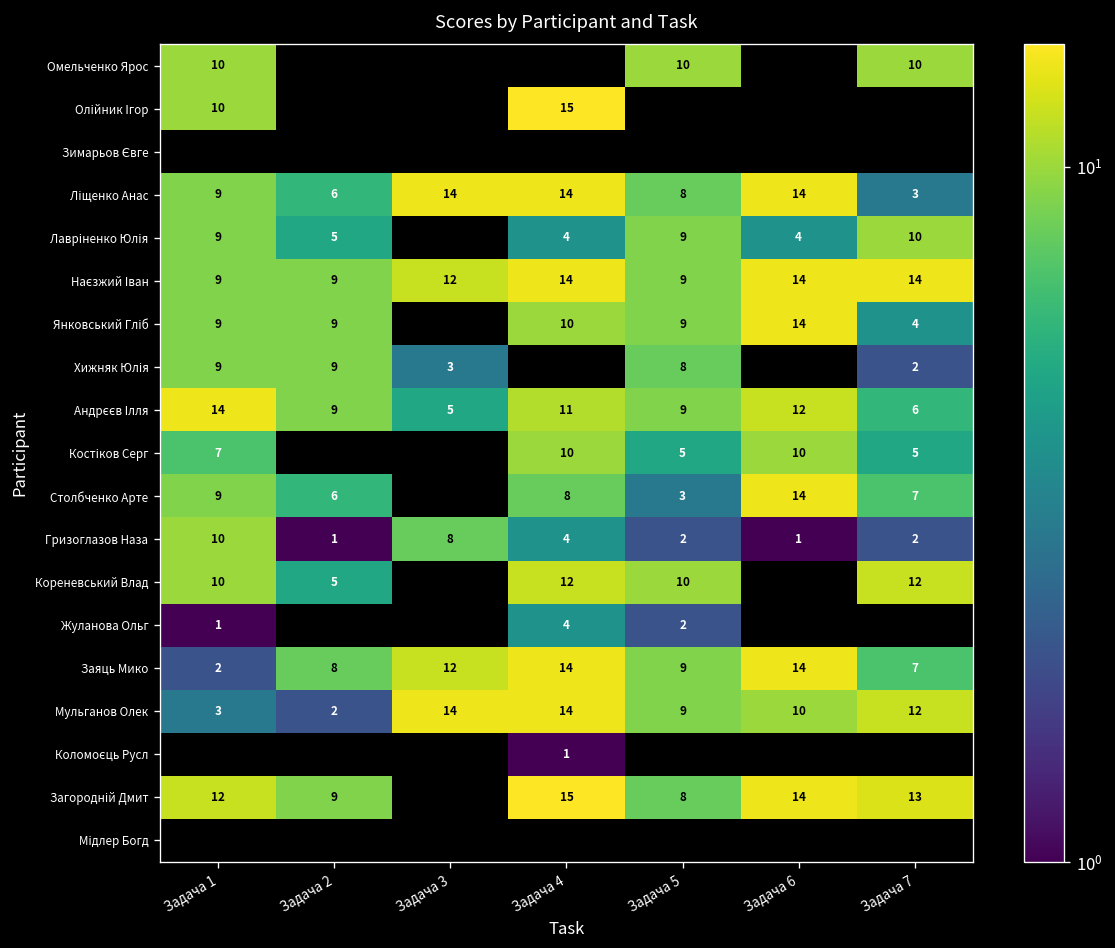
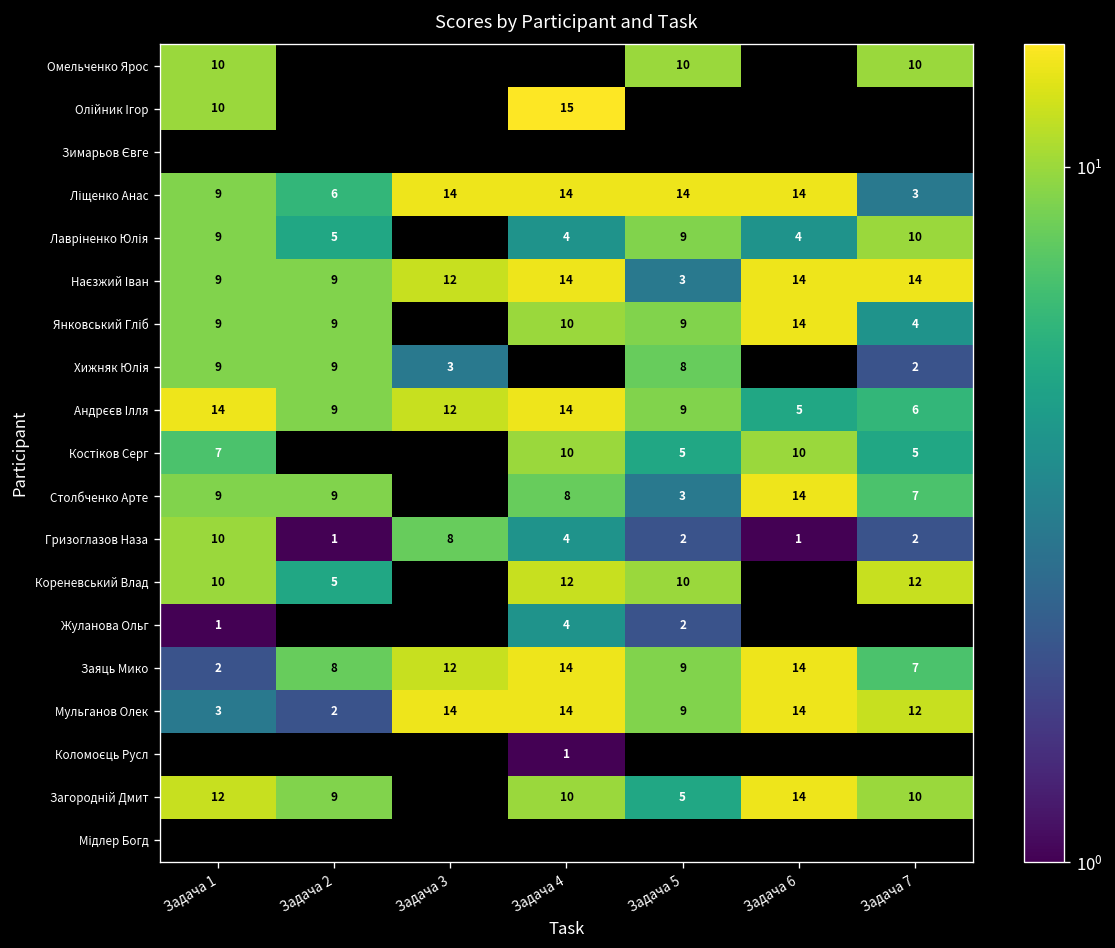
  {
    "Омельченко Ярос": {
      "Задача 1": 10,
      "Задача 5": 10,
      "Задача 7": 10
    },
    "Олійник Ігор": {
      "Задача 1": 10,
      "Задача 4": 15
    },
    "Ліщенко Анас": {
      "Задача 1": 9,
      "Задача 2": 6,
      "Задача 3": 14,
      "Задача 4": 14,
-     "Задача 5": 8,
+     "Задача 5": 14,
      "Задача 6": 14,
      "Задача 7": 3
    },
    "Лавріненко Юлія": {
      "Задача 1": 9,
      "Задача 2": 5,
      "Задача 4": 4,
      "Задача 5": 9,
      "Задача 6": 4,
      "Задача 7": 10
    },
    "Наєзжий Іван": {
      "Задача 1": 9,
      "Задача 2": 9,
      "Задача 3": 12,
      "Задача 4": 14,
-     "Задача 5": 9,
+     "Задача 5": 3,
      "Задача 6": 14,
      "Задача 7": 14
    },
    "Янковський Гліб": {
      "Задача 1": 9,
      "Задача 2": 9,
      "Задача 4": 10,
      "Задача 5": 9,
      "Задача 6": 14,
      "Задача 7": 4
    },
    "Хижняк Юлія": {
      "Задача 1": 9,
      "Задача 2": 9,
      "Задача 3": 3,
      "Задача 5": 8,
      "Задача 7": 2
    },
    "Андрєєв Ілля": {
      "Задача 1": 14,
      "Задача 2": 9,
-     "Задача 3": 5,
-     "Задача 4": 11,
+     "Задача 3": 12,
+     "Задача 4": 14,
      "Задача 5": 9,
-     "Задача 6": 12,
+     "Задача 6": 5,
      "Задача 7": 6
    },
    "Костіков Серг": {
      "Задача 1": 7,
      "Задача 4": 10,
      "Задача 5": 5,
      "Задача 6": 10,
      "Задача 7": 5
    },
    "Столбченко Арте": {
      "Задача 1": 9,
-     "Задача 2": 6,
+     "Задача 2": 9,
      "Задача 4": 8,
      "Задача 5": 3,
      "Задача 6": 14,
      "Задача 7": 7
    },
    "Гризоглазов Наза": {
      "Задача 1": 10,
      "Задача 2": 1,
      "Задача 3": 8,
      "Задача 4": 4,
      "Задача 5": 2,
      "Задача 6": 1,
      "Задача 7": 2
    },
    "Кореневський Влад": {
      "Задача 1": 10,
      "Задача 2": 5,
      "Задача 4": 12,
      "Задача 5": 10,
      "Задача 7": 12
    },
    "Жуланова Ольг": {
      "Задача 1": 1,
      "Задача 4": 4,
      "Задача 5": 2
    },
    "Заяць Мико": {
      "Задача 1": 2,
      "Задача 2": 8,
      "Задача 3": 12,
      "Задача 4": 14,
      "Задача 5": 9,
      "Задача 6": 14,
      "Задача 7": 7
    },
    "Мульганов Олек": {
      "Задача 1": 3,
      "Задача 2": 2,
      "Задача 3": 14,
      "Задача 4": 14,
      "Задача 5": 9,
-     "Задача 6": 10,
+     "Задача 6": 14,
      "Задача 7": 12
    },
    "Коломоєць Русл": {
      "Задача 4": 1
    },
    "Загородній Дмит": {
      "Задача 1": 12,
      "Задача 2": 9,
-     "Задача 4": 15,
-     "Задача 5": 8,
+     "Задача 4": 10,
+     "Задача 5": 5,
      "Задача 6": 14,
-     "Задача 7": 13
+     "Задача 7": 10
    }
  }
